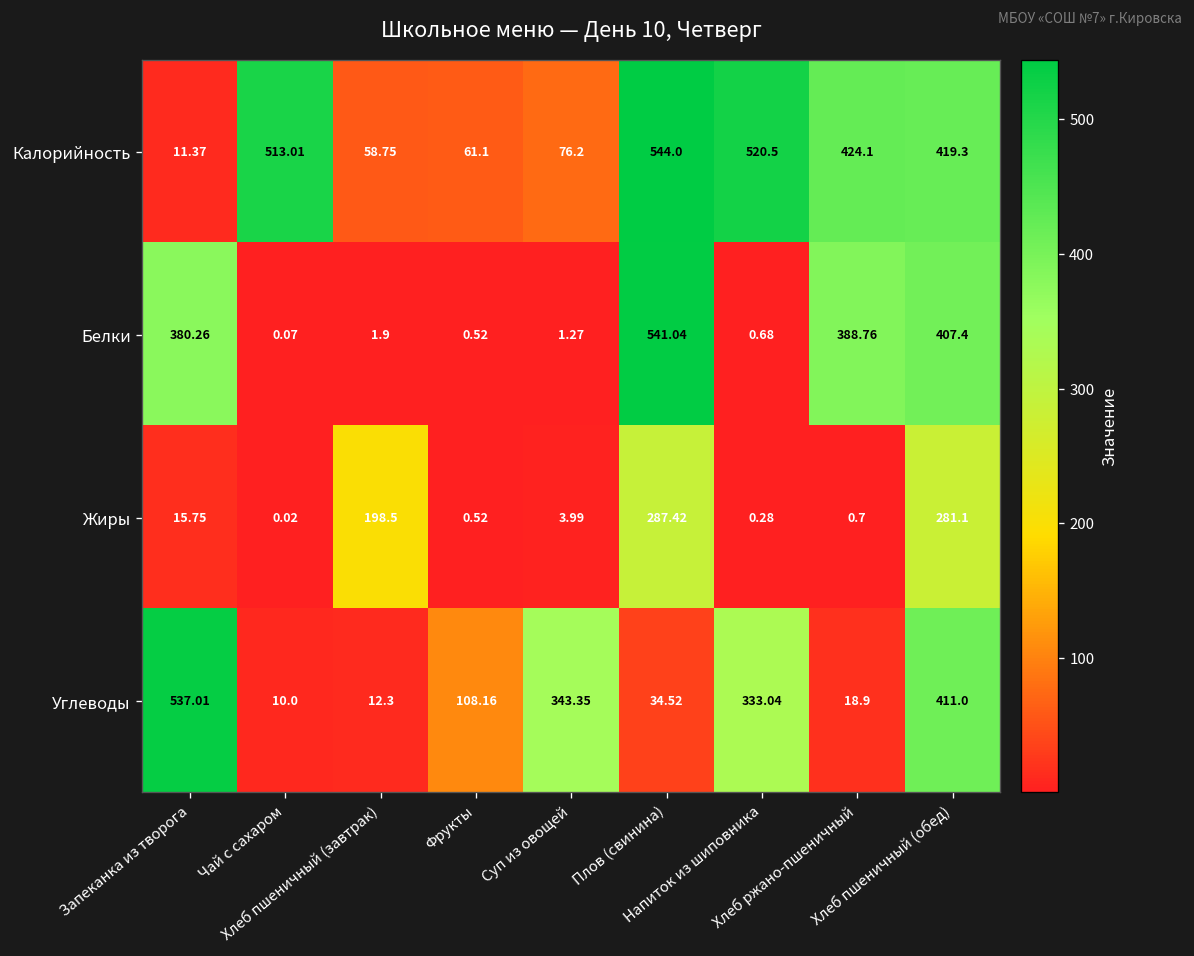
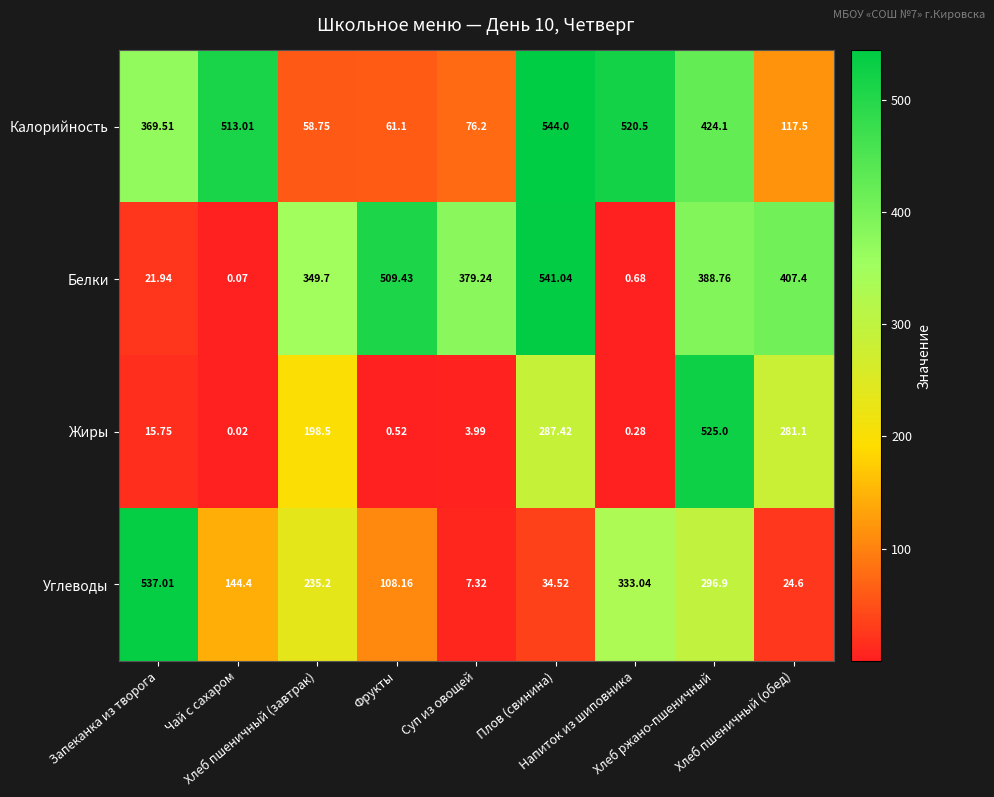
  {
    "Калорийность": {
-     "Запеканка из творога": 11.37,
+     "Запеканка из творога": 369.51,
      "Чай с сахаром": 513.01,
      "Хлеб пшеничный (завтрак)": 58.75,
      "Фрукты": 61.1,
      "Суп из овощей": 76.2,
      "Плов (свинина)": 544.0,
      "Напиток из шиповника": 520.5,
      "Хлеб ржано-пшеничный": 424.1,
-     "Хлеб пшеничный (обед)": 419.3
+     "Хлеб пшеничный (обед)": 117.5
    },
    "Белки": {
-     "Запеканка из творога": 380.26,
+     "Запеканка из творога": 21.94,
      "Чай с сахаром": 0.07,
-     "Хлеб пшеничный (завтрак)": 1.9,
-     "Фрукты": 0.52,
-     "Суп из овощей": 1.27,
+     "Хлеб пшеничный (завтрак)": 349.7,
+     "Фрукты": 509.43,
+     "Суп из овощей": 379.24,
      "Плов (свинина)": 541.04,
      "Напиток из шиповника": 0.68,
      "Хлеб ржано-пшеничный": 388.76,
      "Хлеб пшеничный (обед)": 407.4
    },
    "Жиры": {
      "Запеканка из творога": 15.75,
      "Чай с сахаром": 0.02,
      "Хлеб пшеничный (завтрак)": 198.5,
      "Фрукты": 0.52,
      "Суп из овощей": 3.99,
      "Плов (свинина)": 287.42,
      "Напиток из шиповника": 0.28,
-     "Хлеб ржано-пшеничный": 0.7,
+     "Хлеб ржано-пшеничный": 525.0,
      "Хлеб пшеничный (обед)": 281.1
    },
    "Углеводы": {
      "Запеканка из творога": 537.01,
-     "Чай с сахаром": 10.0,
-     "Хлеб пшеничный (завтрак)": 12.3,
+     "Чай с сахаром": 144.4,
+     "Хлеб пшеничный (завтрак)": 235.2,
      "Фрукты": 108.16,
-     "Суп из овощей": 343.35,
+     "Суп из овощей": 7.32,
      "Плов (свинина)": 34.52,
      "Напиток из шиповника": 333.04,
-     "Хлеб ржано-пшеничный": 18.9,
-     "Хлеб пшеничный (обед)": 411.0
+     "Хлеб ржано-пшеничный": 296.9,
+     "Хлеб пшеничный (обед)": 24.6
    }
  }
